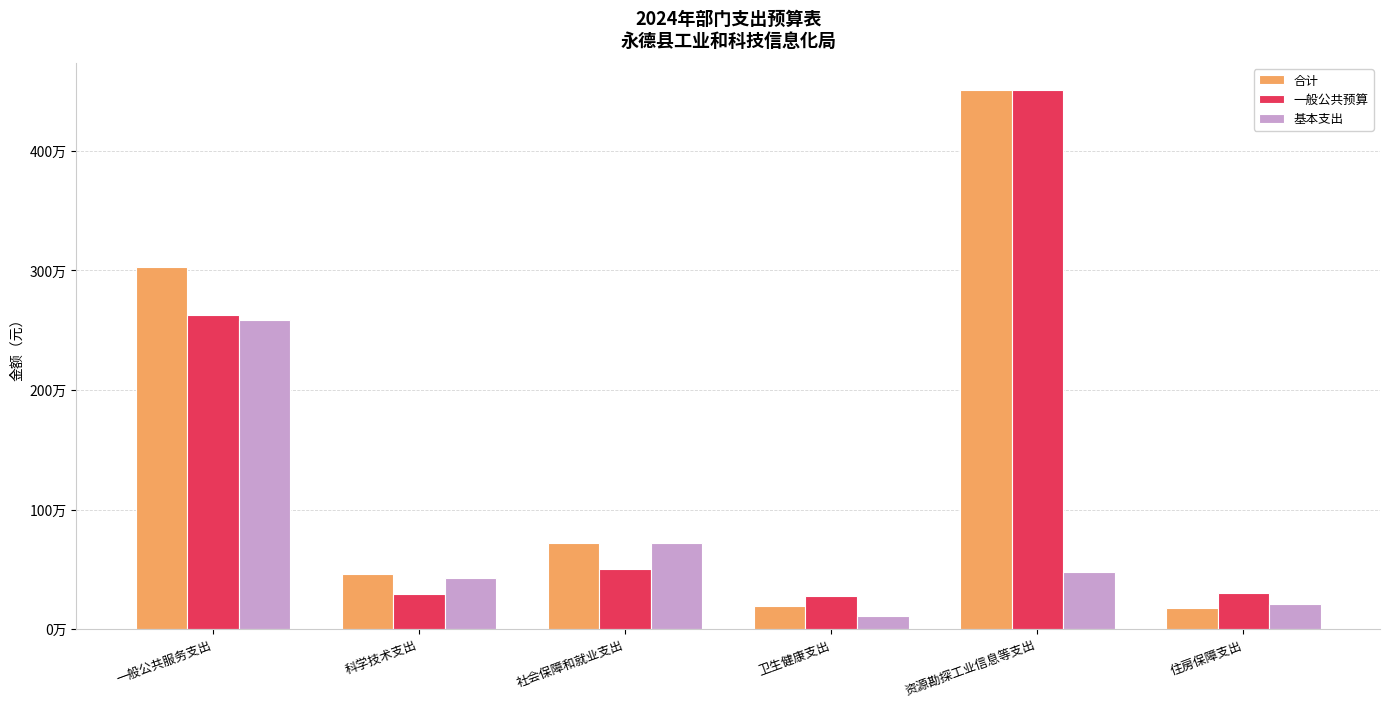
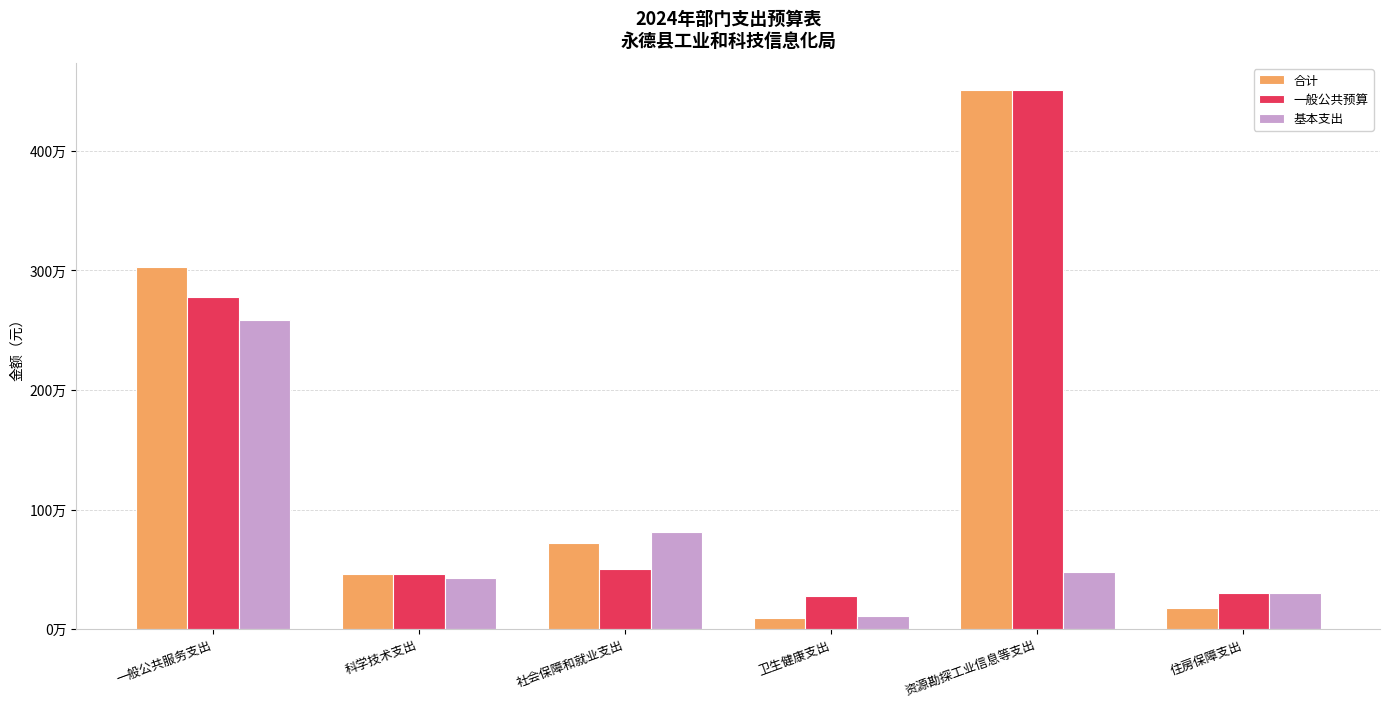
  {
    "合计": {
      "一般公共服务支出": "303万",
      "科学技术支出": "46万",
      "社会保障和就业支出": "72万",
-     "卫生健康支出": "20万",
+     "卫生健康支出": "9万",
      "资源勘探工业信息等支出": "451万",
      "住房保障支出": "18万"
    },
    "一般公共预算": {
-     "一般公共服务支出": "263万",
-     "科学技术支出": "29万",
+     "一般公共服务支出": "278万",
+     "科学技术支出": "46万",
      "社会保障和就业支出": "50万",
      "卫生健康支出": "28万",
      "资源勘探工业信息等支出": "451万",
      "住房保障支出": "30万"
    },
    "基本支出": {
      "一般公共服务支出": "259万",
      "科学技术支出": "43万",
-     "社会保障和就业支出": "72万",
+     "社会保障和就业支出": "81万",
      "卫生健康支出": "10万",
      "资源勘探工业信息等支出": "48万",
-     "住房保障支出": "21万"
+     "住房保障支出": "30万"
    }
  }
